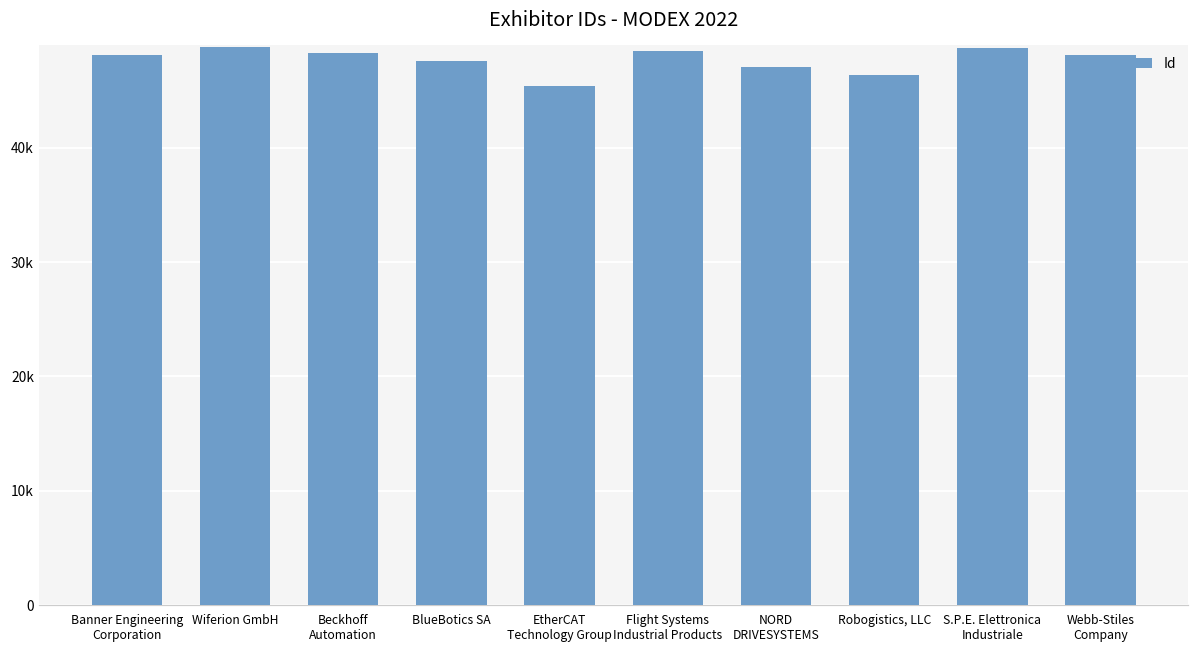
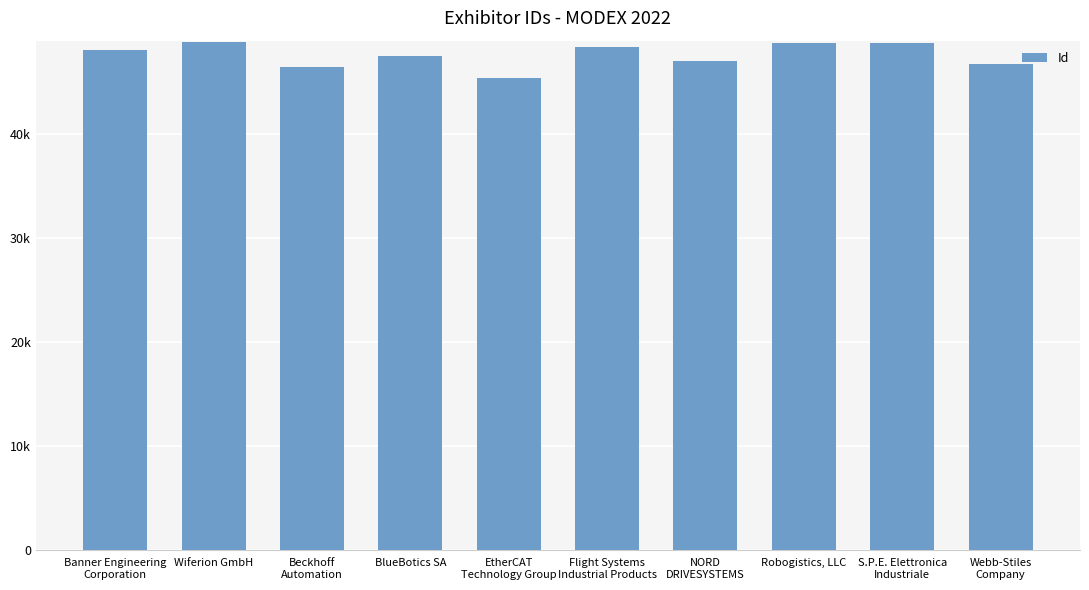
  {
    "Banner Engineering Corporation": 48100,
    "Wiferion GmbH": 48800,
-   "Beckhoff Automation": 48200,
+   "Beckhoff Automation": 46400,
    "BlueBotics SA": 47600,
    "EtherCAT Technology Group": 45400,
    "Flight Systems Industrial Products": 48400,
    "NORD DRIVESYSTEMS": 47000,
-   "Robogistics, LLC": 46400,
+   "Robogistics, LLC": 48800,
    "S.P.E. Elettronica Industriale": 48700,
-   "Webb-Stiles Company": 48100
+   "Webb-Stiles Company": 46800
  }
